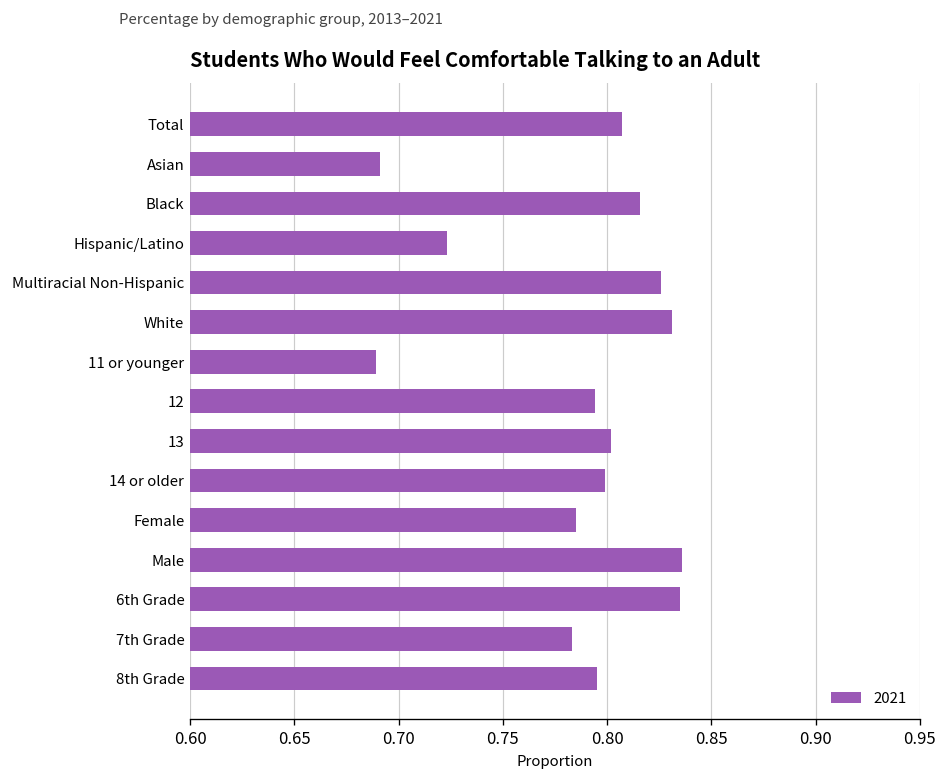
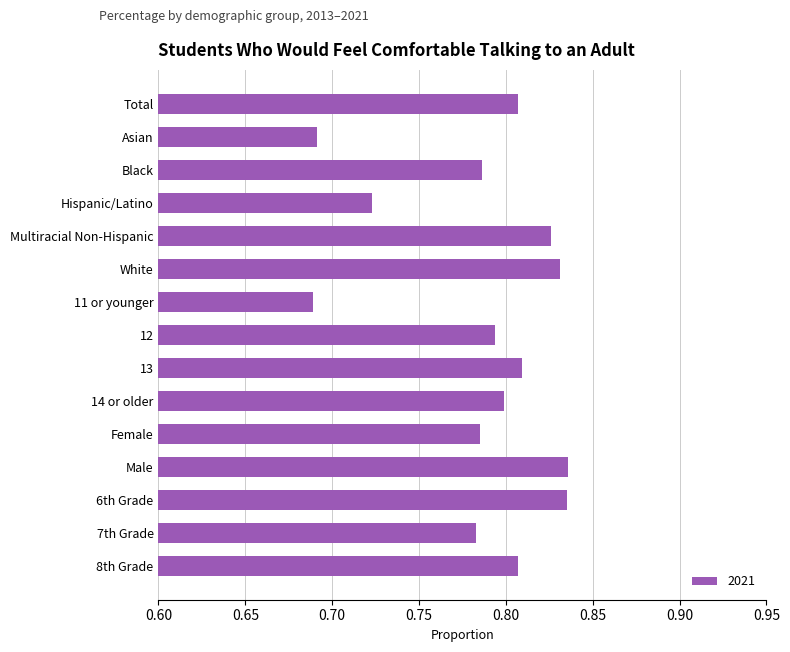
  {
    "Total": 0.807,
    "Asian": 0.691,
-   "Black": 0.816,
+   "Black": 0.786,
    "Hispanic/Latino": 0.723,
    "Multiracial Non-Hispanic": 0.826,
    "White": 0.831,
    "11 or younger": 0.689,
    "12": 0.794,
-   "13": 0.802,
+   "13": 0.809,
    "14 or older": 0.799,
    "Female": 0.785,
    "Male": 0.836,
    "6th Grade": 0.835,
    "7th Grade": 0.783,
-   "8th Grade": 0.795
+   "8th Grade": 0.807
  }
